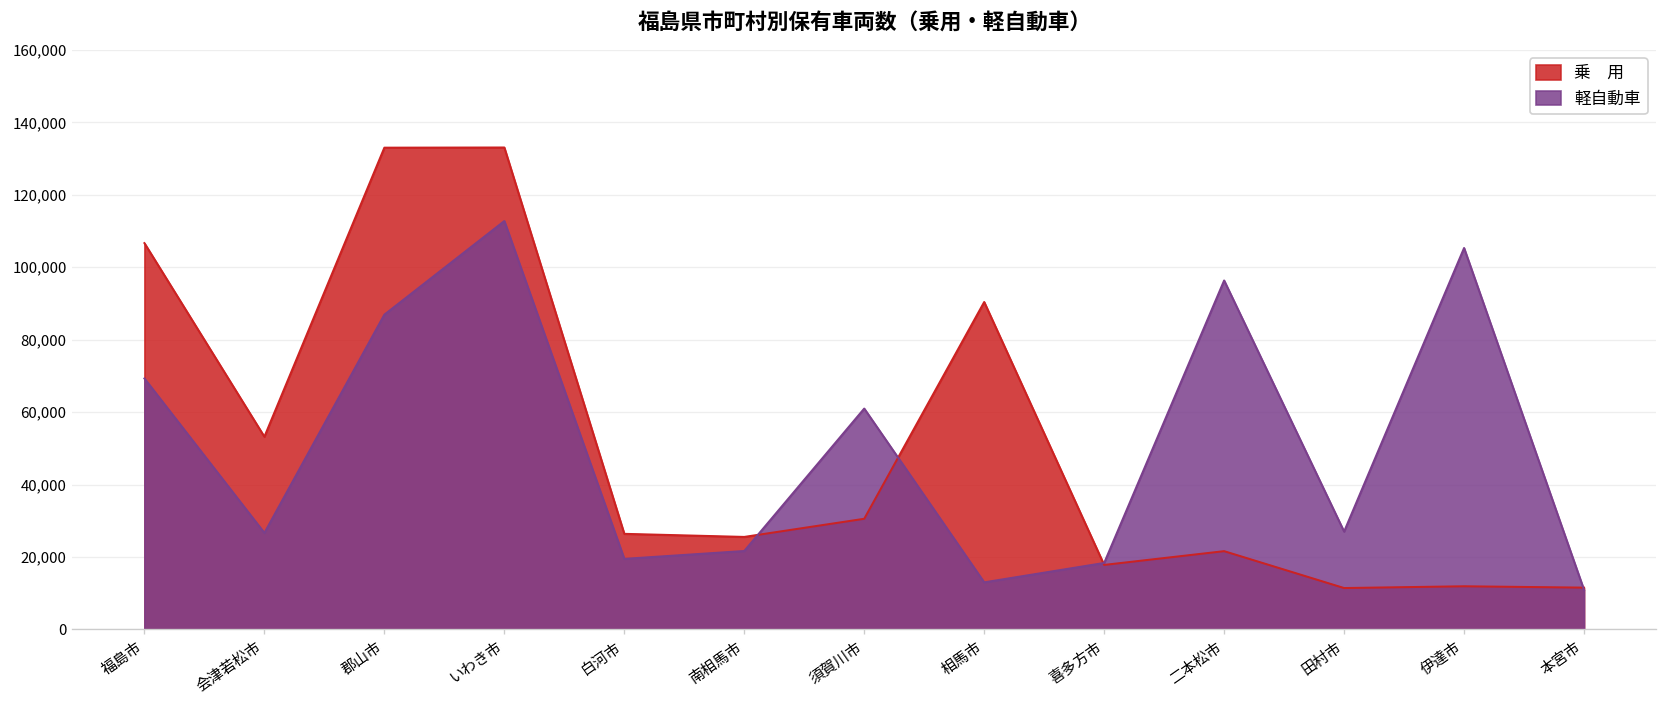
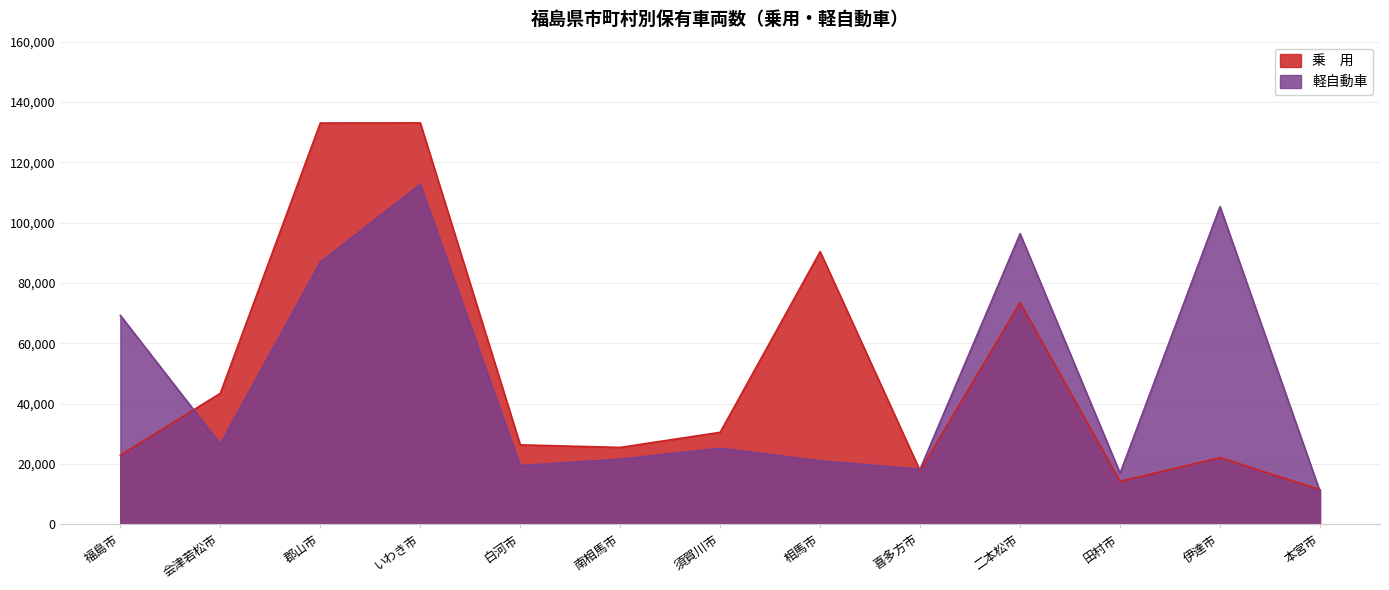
  {
    "乗 用": {
-     "福島市": "107,000",
-     "会津若松市": "53,000",
+     "福島市": "23,000",
+     "会津若松市": "43,000",
      "郡山市": "133,000",
      "いわき市": "133,000",
      "白河市": "26,000",
      "南相馬市": "26,000",
      "須賀川市": "31,000",
      "相馬市": "90,000",
-     "二本松市": "22,000",
-     "田村市": "11,000",
-     "伊達市": "12,000"
+     "二本松市": "73,000",
+     "田村市": "14,000",
+     "伊達市": "22,000"
    },
    "軽自動車": {
      "福島市": "69,000",
      "会津若松市": "27,000",
      "郡山市": "87,000",
      "いわき市": "113,000",
      "白河市": "19,000",
      "南相馬市": "22,000",
-     "須賀川市": "61,000",
-     "相馬市": "13,000",
+     "須賀川市": "25,000",
+     "相馬市": "21,000",
      "二本松市": "96,000",
-     "田村市": "27,000",
+     "田村市": "17,000",
      "伊達市": "105,000"
    }
  }
